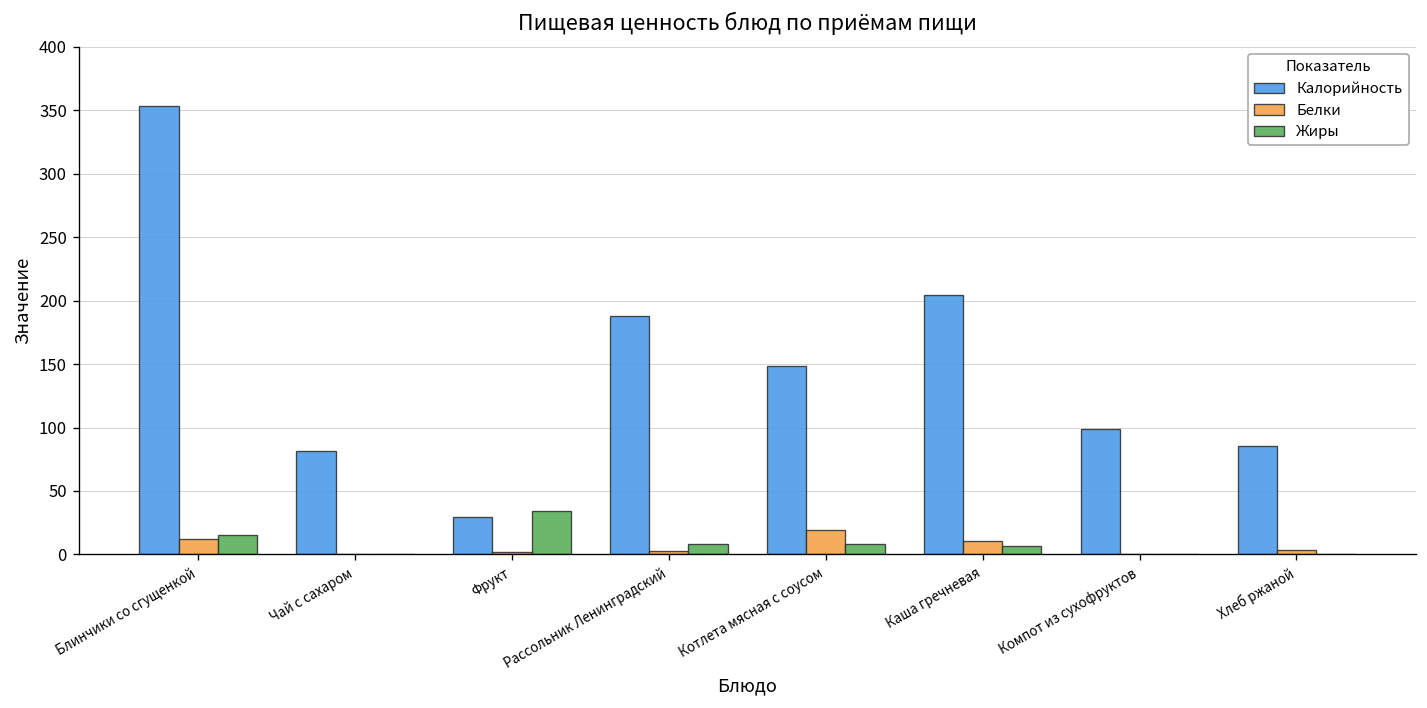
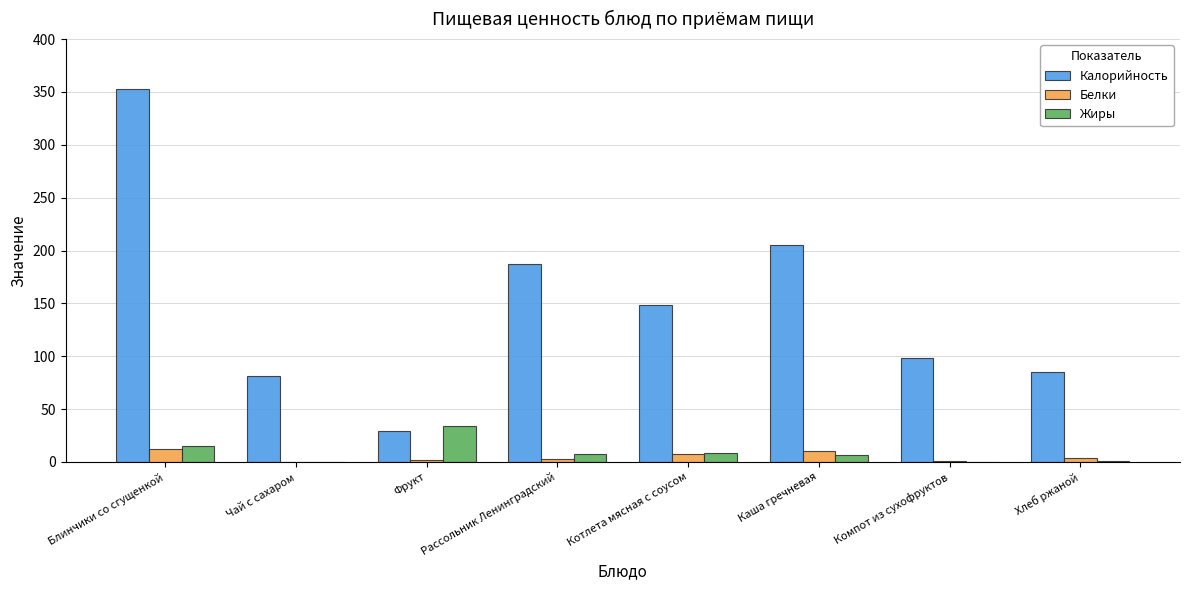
  {
    "Калорийность": {
      "Блинчики со сгущенкой": 353,
      "Чай с сахаром": 81,
      "Фрукт": 30,
      "Рассольник Ленинградский": 188,
      "Котлета мясная с соусом": 148,
      "Каша гречневая": 205,
      "Компот из сухофруктов": 99,
      "Хлеб ржаной": 85
    },
    "Белки": {
      "Блинчики со сгущенкой": 12,
      "Рассольник Ленинградский": 2,
-     "Котлета мясная с соусом": 20,
+     "Котлета мясная с соусом": 8,
      "Каша гречневая": 11,
      "Хлеб ржаной": 3
    },
    "Жиры": {
      "Блинчики со сгущенкой": 15,
      "Чай с сахаром": 0,
      "Фрукт": 34,
      "Рассольник Ленинградский": 8,
      "Котлета мясная с соусом": 8,
      "Каша гречневая": 7
    }
  }
